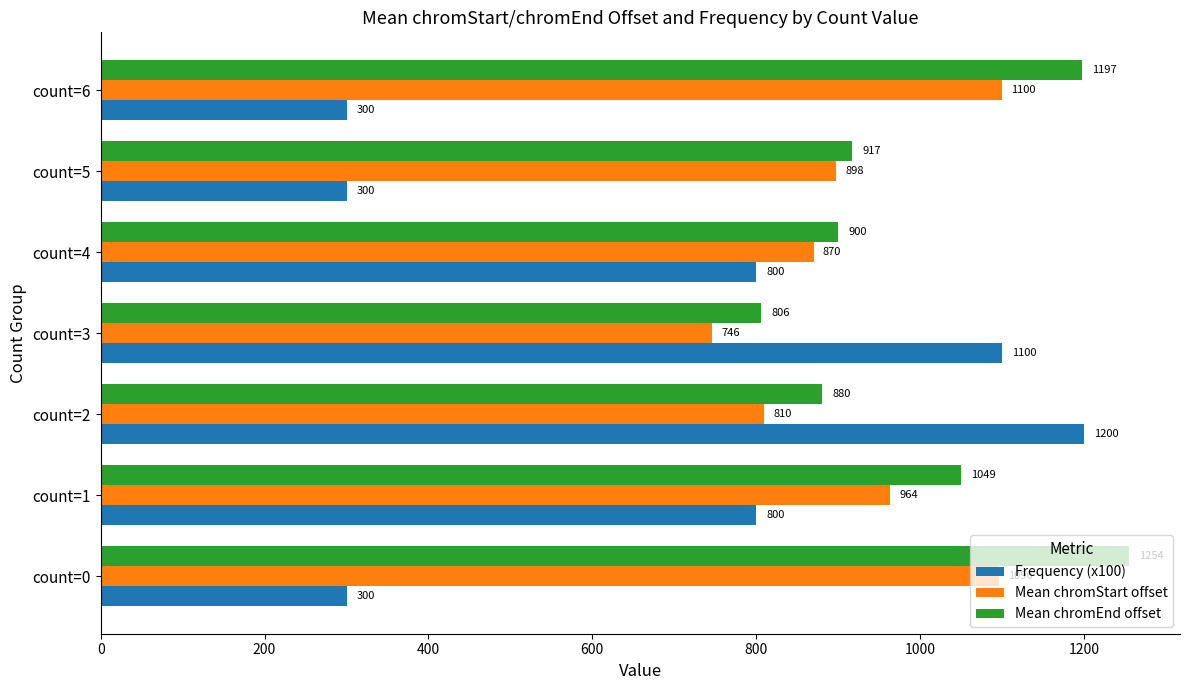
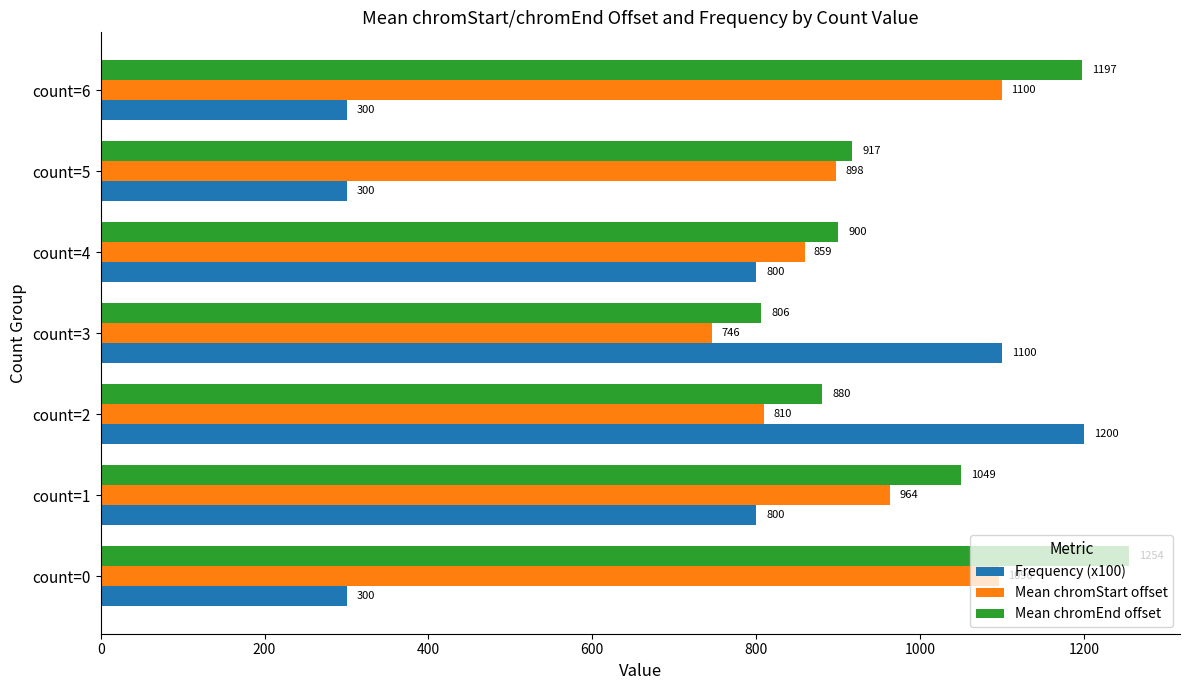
  {
    "Frequency (x100)": {
      "count=6": 300,
      "count=5": 300,
      "count=4": 800,
      "count=3": 1100,
      "count=2": 1200,
      "count=1": 800,
      "count=0": 300
    },
    "Mean chromStart offset": {
      "count=6": 1100,
      "count=5": 898,
-     "count=4": 870,
+     "count=4": 859,
      "count=3": 746,
      "count=2": 810,
      "count=1": 964
    },
    "Mean chromEnd offset": {
      "count=6": 1197,
      "count=5": 917,
      "count=4": 900,
      "count=3": 806,
      "count=2": 880,
      "count=1": 1049
    }
  }
